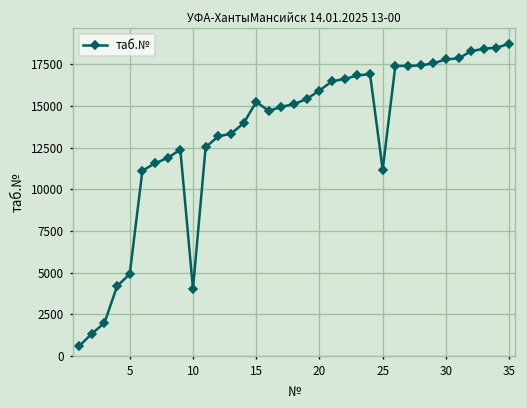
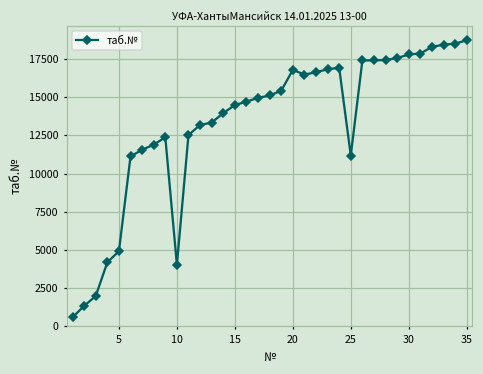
  {
    "5": 4900,
    "10": 4000,
-   "15": 15200,
-   "20": 15900,
+   "15": 14500,
+   "20": 16800,
    "25": 11200,
    "30": 17800,
    "35": 18700
  }
